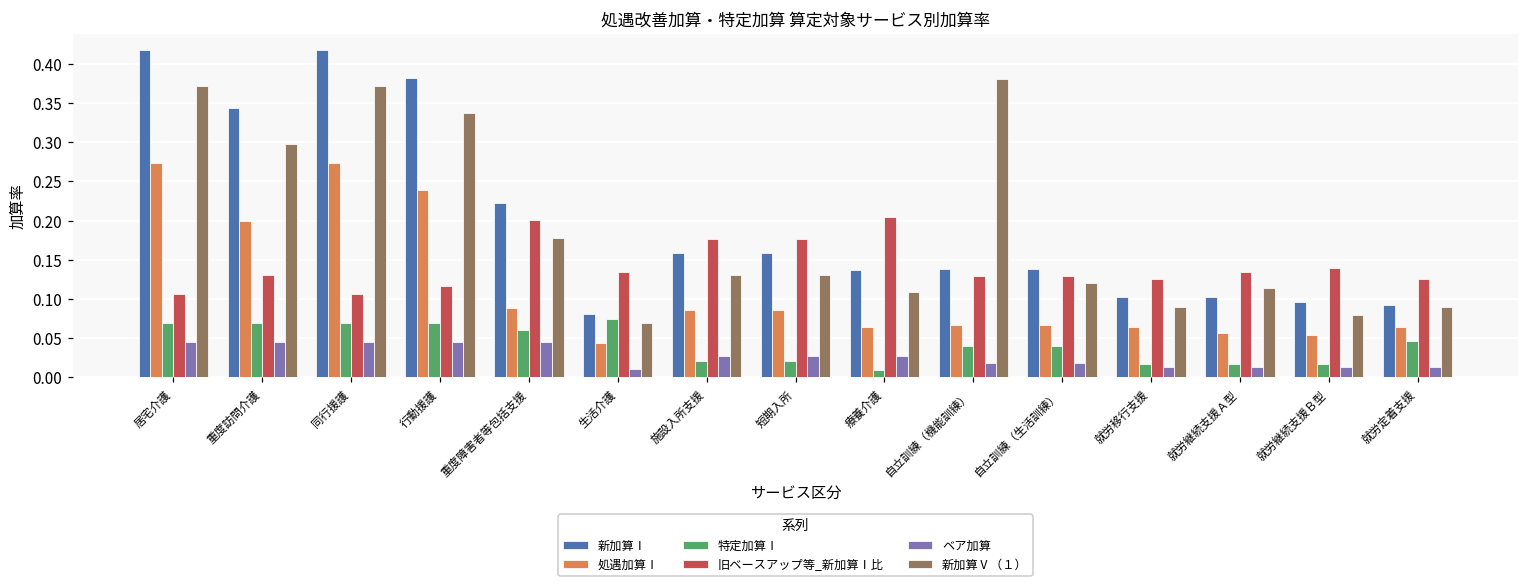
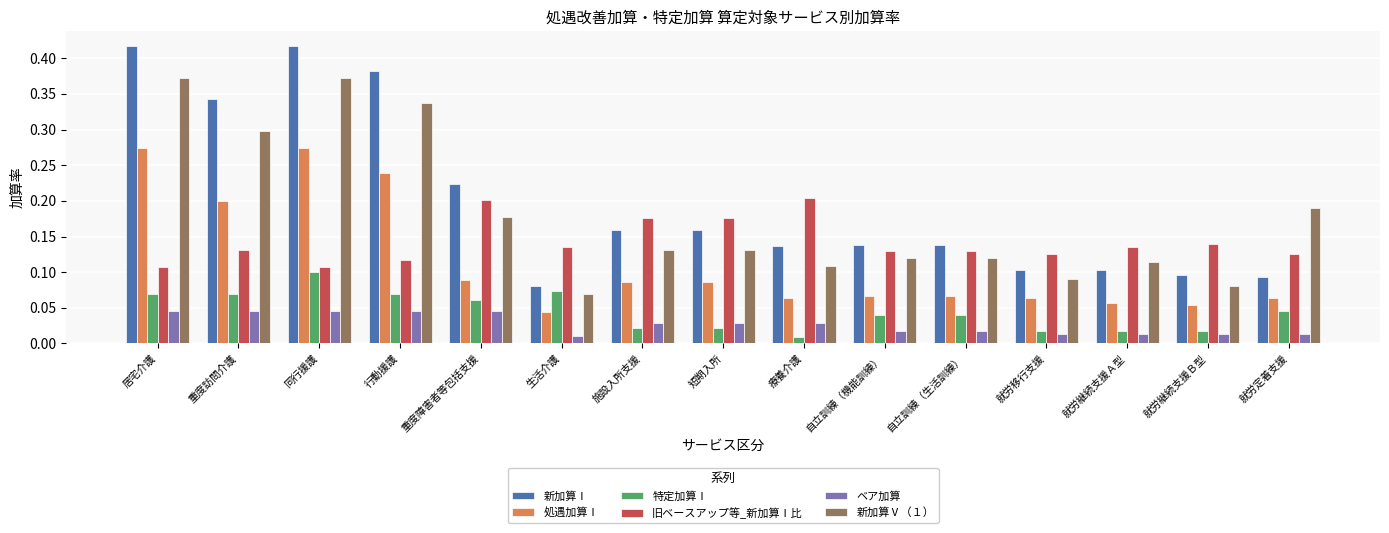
  {
    "特定加算Ⅰ": {
      "居宅介護": 0.07,
      "重度訪問介護": 0.07,
-     "同行援護": 0.07,
+     "同行援護": 0.10,
      "行動援護": 0.07,
      "重度障害者等包括支援": 0.06,
      "生活介護": 0.07,
      "施設入所支援": 0.02,
      "短期入所": 0.02,
      "療養介護": 0.01,
      "自立訓練（機能訓練）": 0.04,
      "自立訓練（生活訓練）": 0.04,
      "就労移行支援": 0.02,
      "就労継続支援Ａ型": 0.02,
      "就労継続支援Ｂ型": 0.02,
      "就労定着支援": 0.05
    },
    "新加算Ⅴ（１）": {
      "居宅介護": 0.37,
      "重度訪問介護": 0.30,
      "同行援護": 0.37,
      "行動援護": 0.34,
      "重度障害者等包括支援": 0.18,
      "生活介護": 0.07,
      "施設入所支援": 0.13,
      "短期入所": 0.13,
      "療養介護": 0.11,
-     "自立訓練（機能訓練）": 0.38,
+     "自立訓練（機能訓練）": 0.12,
      "自立訓練（生活訓練）": 0.12,
      "就労移行支援": 0.09,
      "就労継続支援Ａ型": 0.11,
      "就労継続支援Ｂ型": 0.08,
-     "就労定着支援": 0.09
+     "就労定着支援": 0.19
    }
  }
